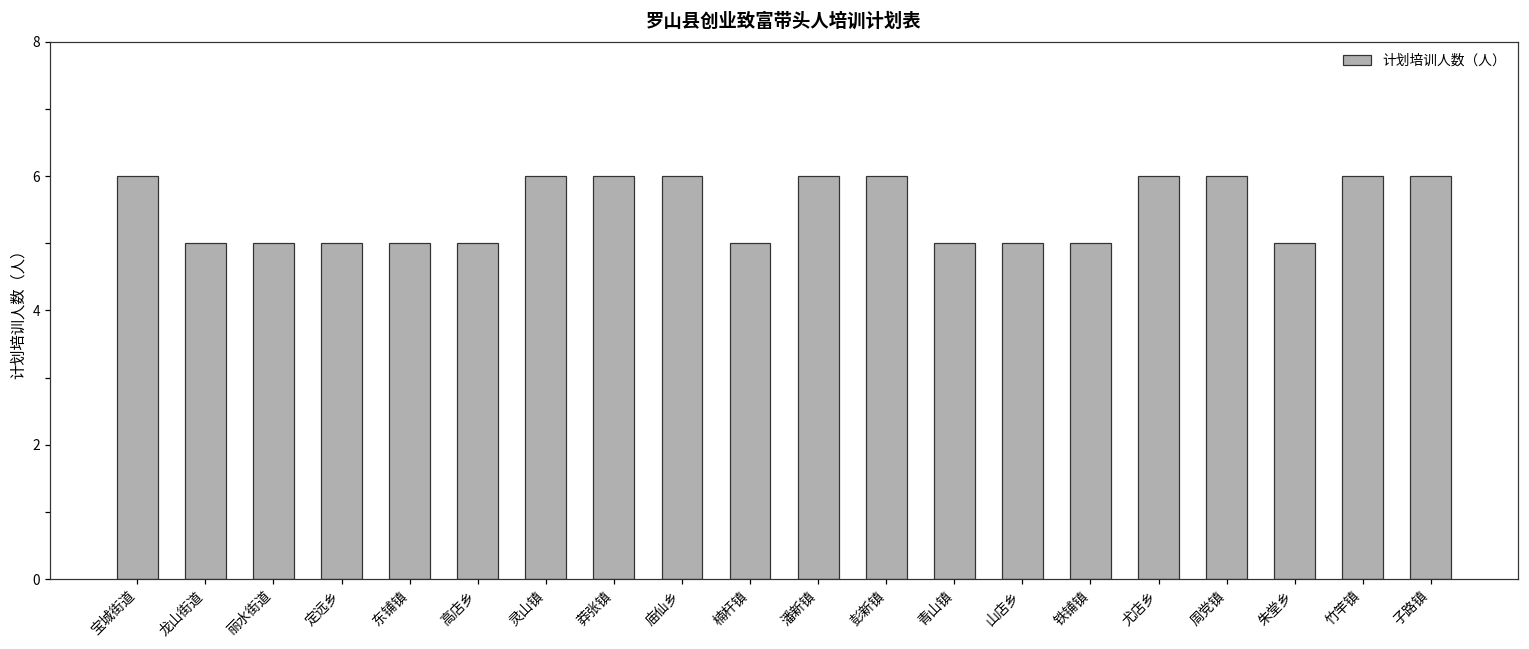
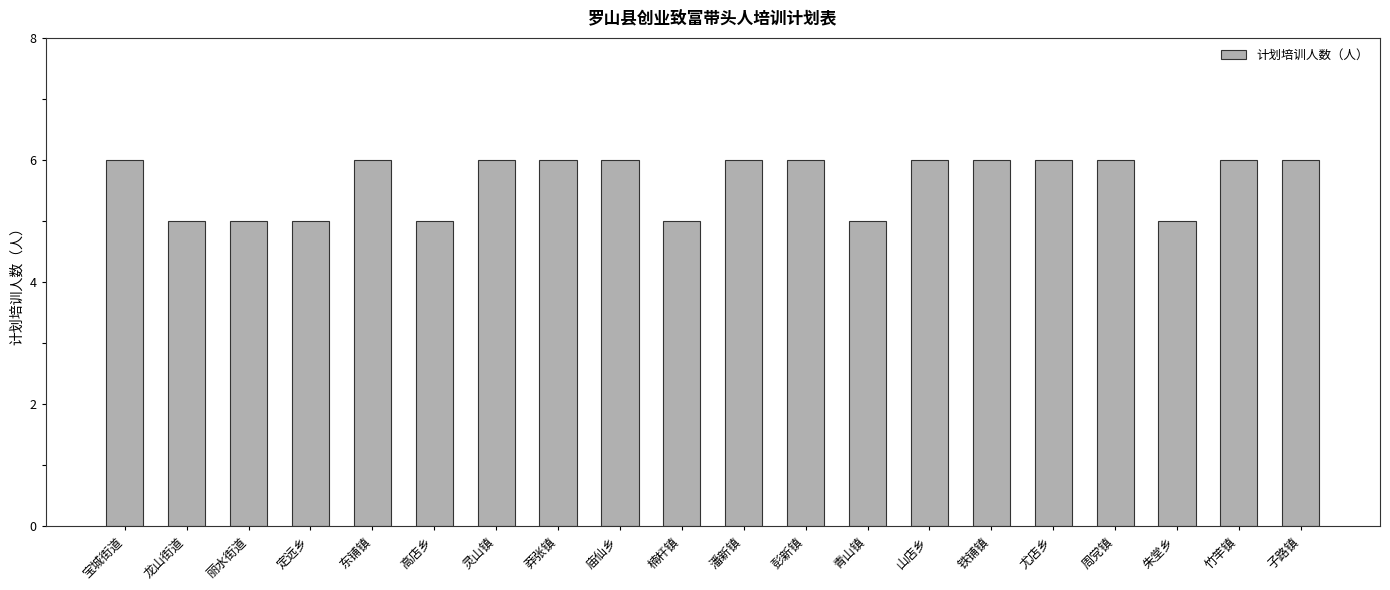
  {
    "宝城街道": 6,
    "龙山街道": 5,
    "丽水街道": 5,
    "定远乡": 5,
-   "东铺镇": 5,
+   "东铺镇": 6,
    "高店乡": 5,
    "灵山镇": 6,
    "莽张镇": 6,
    "庙仙乡": 6,
    "楠杆镇": 5,
    "潘新镇": 6,
    "彭新镇": 6,
    "青山镇": 5,
-   "山店乡": 5,
-   "铁铺镇": 5,
+   "山店乡": 6,
+   "铁铺镇": 6,
    "尤店乡": 6,
    "周党镇": 6,
    "朱堂乡": 5,
    "竹竿镇": 6,
    "子路镇": 6
  }
